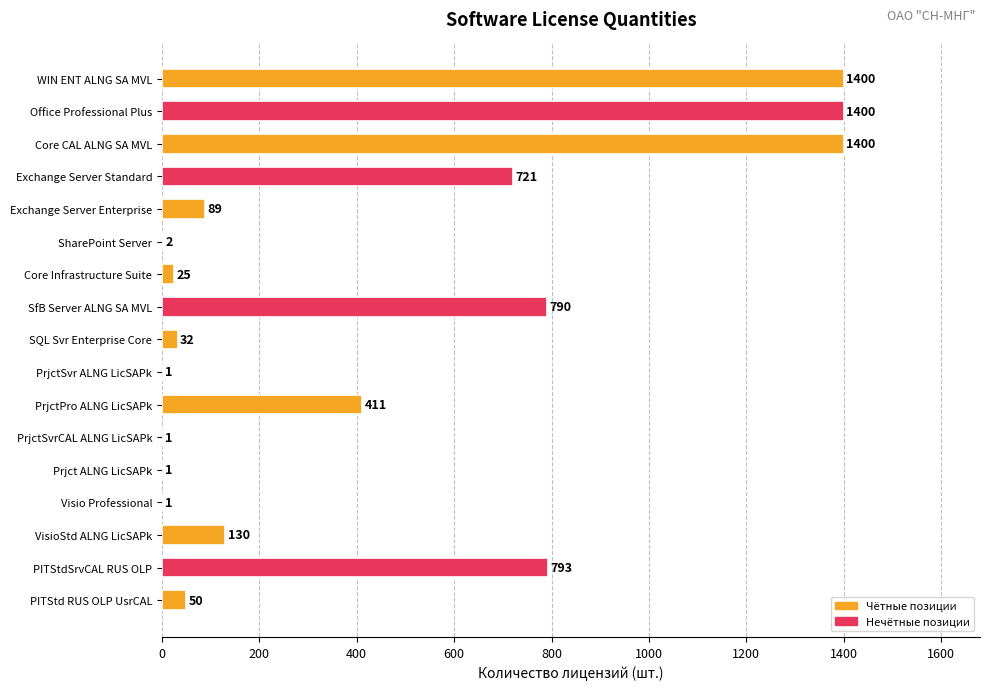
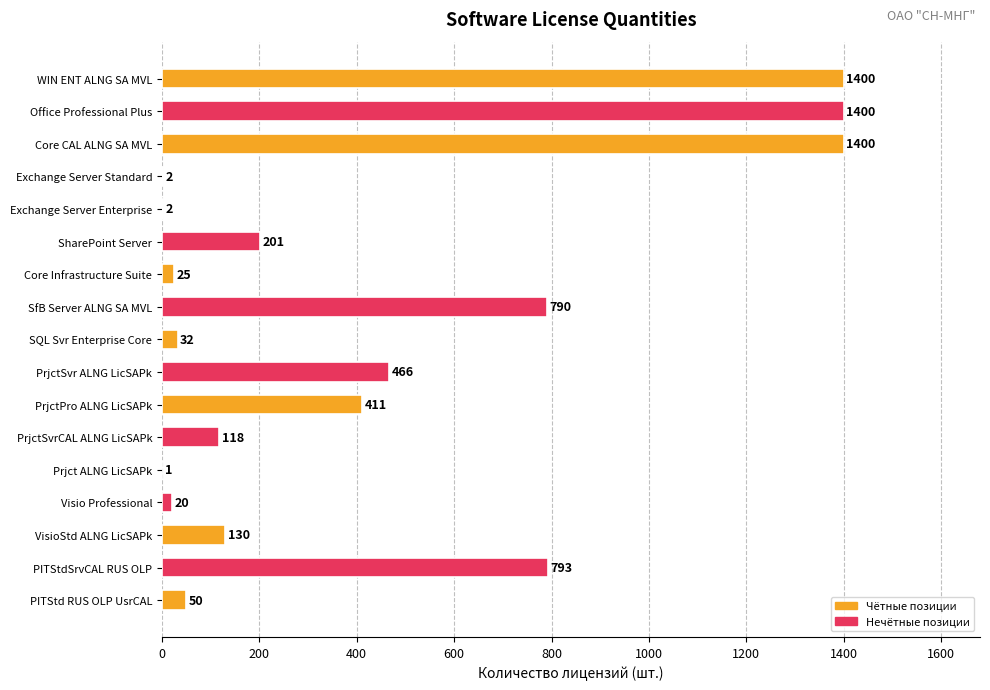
  {
    "WIN ENT ALNG SA MVL": 1400,
    "Office Professional Plus": 1400,
    "Core CAL ALNG SA MVL": 1400,
-   "Exchange Server Standard": 721,
-   "Exchange Server Enterprise": 89,
-   "SharePoint Server": 2,
+   "Exchange Server Standard": 2,
+   "Exchange Server Enterprise": 2,
+   "SharePoint Server": 201,
    "Core Infrastructure Suite": 25,
    "SfB Server ALNG SA MVL": 790,
    "SQL Svr Enterprise Core": 32,
-   "PrjctSvr ALNG LicSAPk": 1,
+   "PrjctSvr ALNG LicSAPk": 466,
    "PrjctPro ALNG LicSAPk": 411,
-   "PrjctSvrCAL ALNG LicSAPk": 1,
+   "PrjctSvrCAL ALNG LicSAPk": 118,
    "Prjct ALNG LicSAPk": 1,
-   "Visio Professional": 1,
+   "Visio Professional": 20,
    "VisioStd ALNG LicSAPk": 130,
    "PITStdSrvCAL RUS OLP": 793,
    "PITStd RUS OLP UsrCAL": 50
  }
